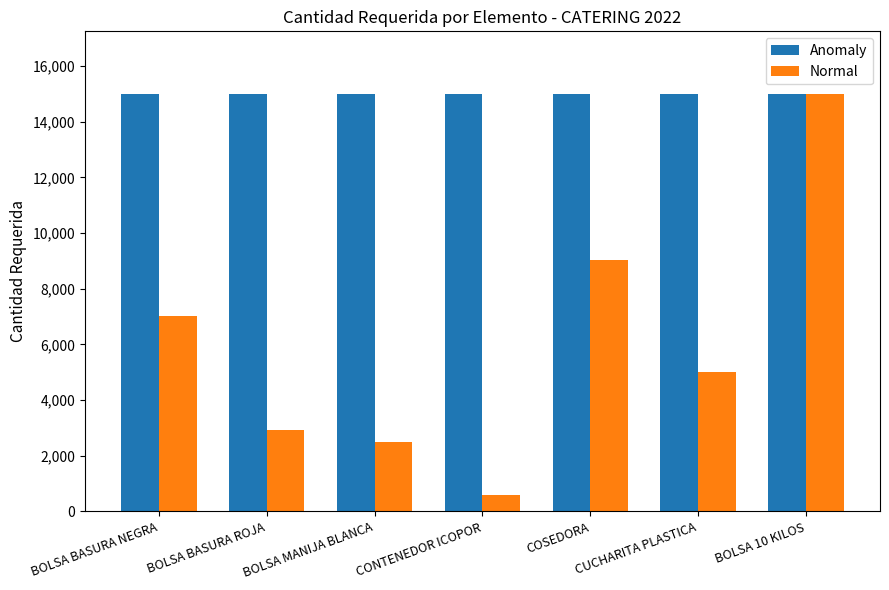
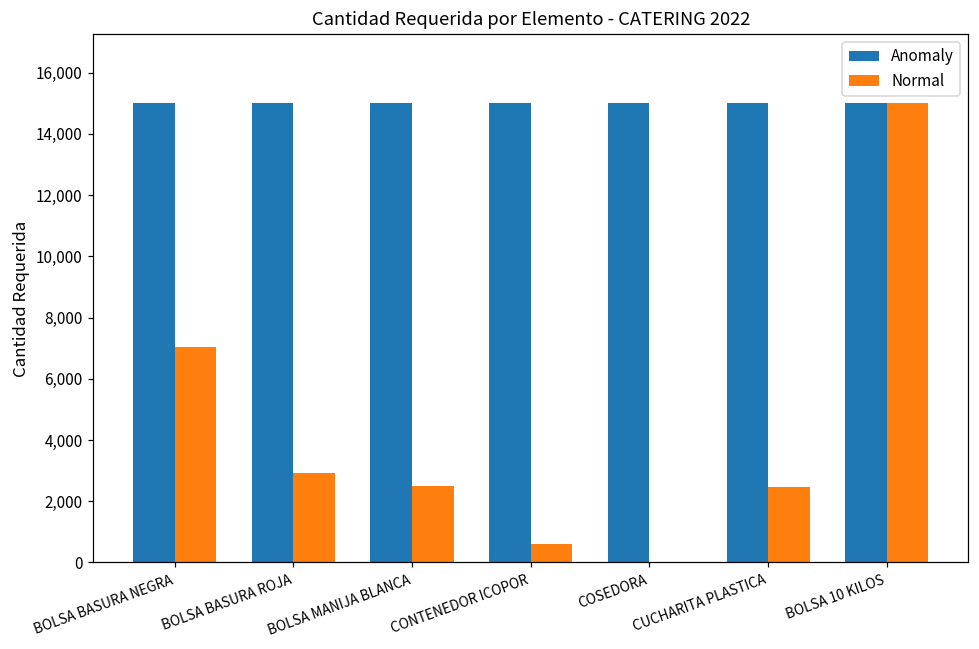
  {
    "Anomaly": {
      "BOLSA BASURA NEGRA": "15,000",
      "BOLSA BASURA ROJA": "15,000",
      "BOLSA MANIJA BLANCA": "15,000",
      "CONTENEDOR ICOPOR": "15,000",
      "COSEDORA": "15,000",
      "CUCHARITA PLASTICA": "15,000",
      "BOLSA 10 KILOS": "15,000"
    },
    "Normal": {
      "BOLSA BASURA NEGRA": "7,000",
      "BOLSA BASURA ROJA": "2,900",
      "BOLSA MANIJA BLANCA": "2,500",
      "CONTENEDOR ICOPOR": "600",
-     "COSEDORA": "9,000",
-     "CUCHARITA PLASTICA": "5,000",
+     "COSEDORA": "0",
+     "CUCHARITA PLASTICA": "2,500",
      "BOLSA 10 KILOS": "15,000"
    }
  }
